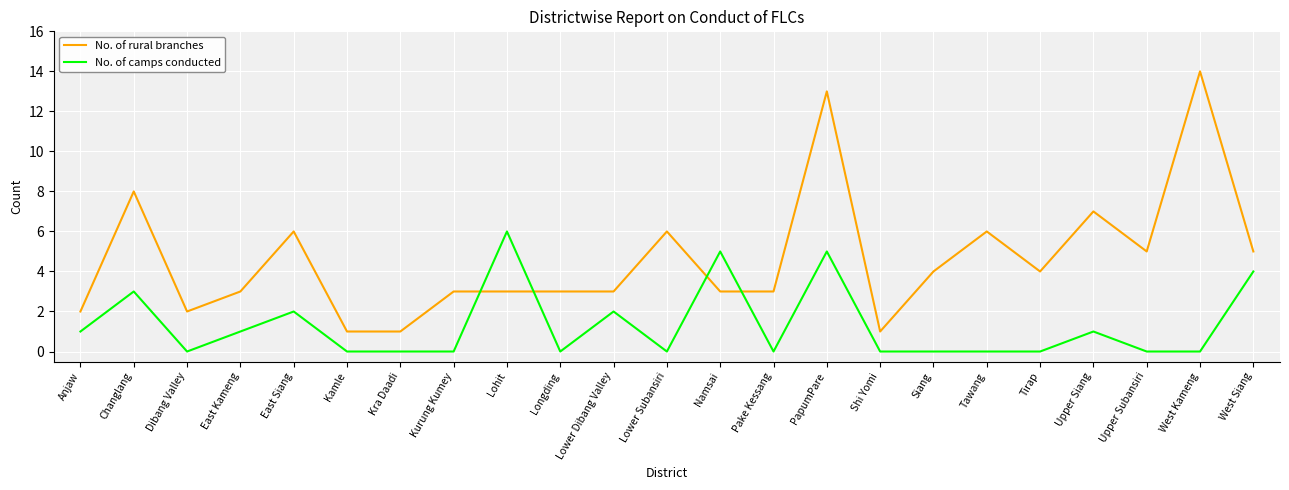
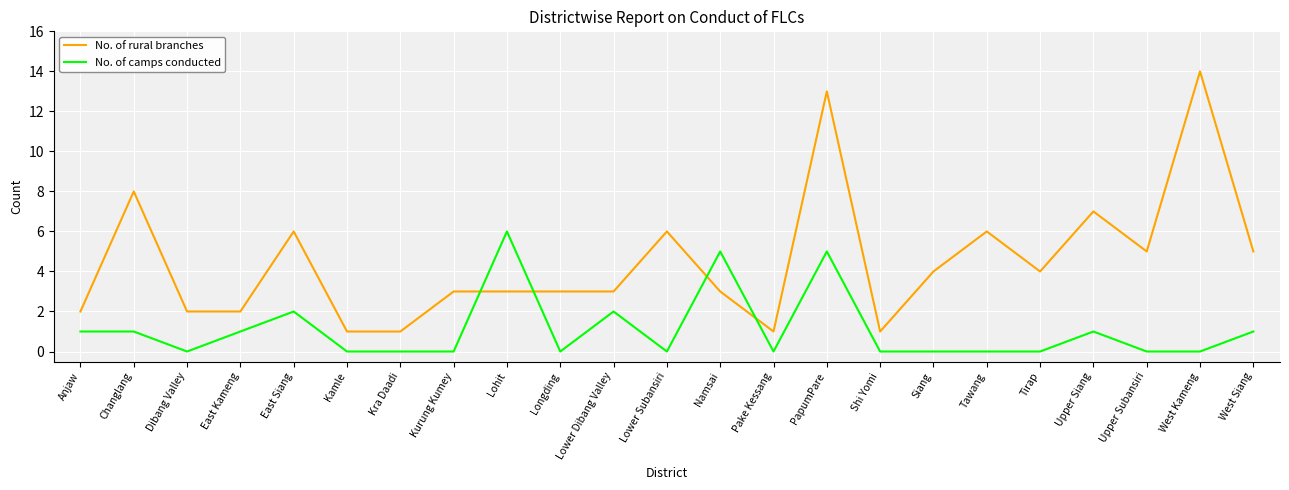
  {
    "No. of rural branches": {
      "Anjaw": 2,
      "Changlang": 8,
      "Dibang Valley": 2,
-     "East Kameng": 3,
+     "East Kameng": 2,
      "East Siang": 6,
      "Kamle": 1,
      "Kra Daadi": 1,
      "Kurung Kumey": 3,
      "Lohit": 3,
      "Longding": 3,
      "Lower Dibang Valley": 3,
      "Lower Subansiri": 6,
      "Namsai": 3,
-     "Pake Kessang": 3,
+     "Pake Kessang": 1,
      "PapumPare": 13,
      "Shi Yomi": 1,
      "Siang": 4,
      "Tawang": 6,
      "Tirap": 4,
      "Upper Siang": 7,
      "Upper Subansiri": 5,
      "West Kameng": 14,
      "West Siang": 5
    },
    "No. of camps conducted": {
      "Anjaw": 1,
-     "Changlang": 3,
+     "Changlang": 1,
      "Dibang Valley": 0,
      "East Kameng": 1,
      "East Siang": 2,
      "Kamle": 0,
      "Kra Daadi": 0,
      "Kurung Kumey": 0,
      "Lohit": 6,
      "Longding": 0,
      "Lower Dibang Valley": 2,
      "Lower Subansiri": 0,
      "Namsai": 5,
      "Pake Kessang": 0,
      "PapumPare": 5,
      "Shi Yomi": 0,
      "Siang": 0,
      "Tawang": 0,
      "Tirap": 0,
      "Upper Siang": 1,
      "Upper Subansiri": 0,
      "West Kameng": 0,
-     "West Siang": 4
+     "West Siang": 1
    }
  }
